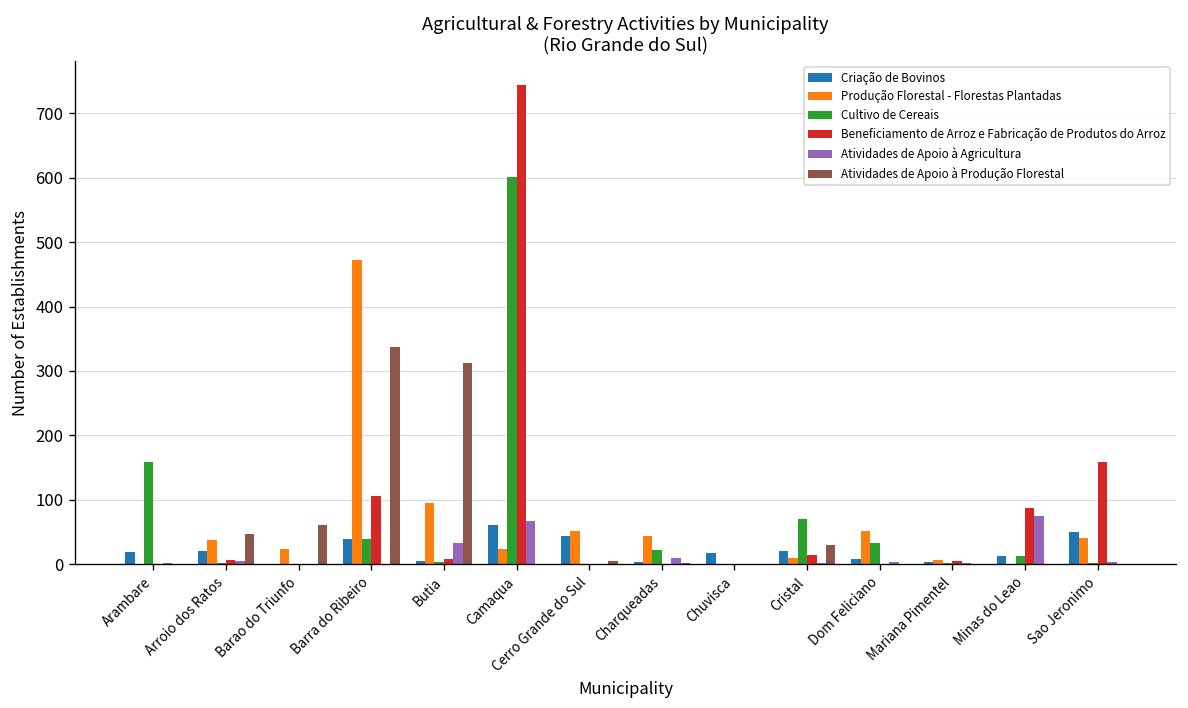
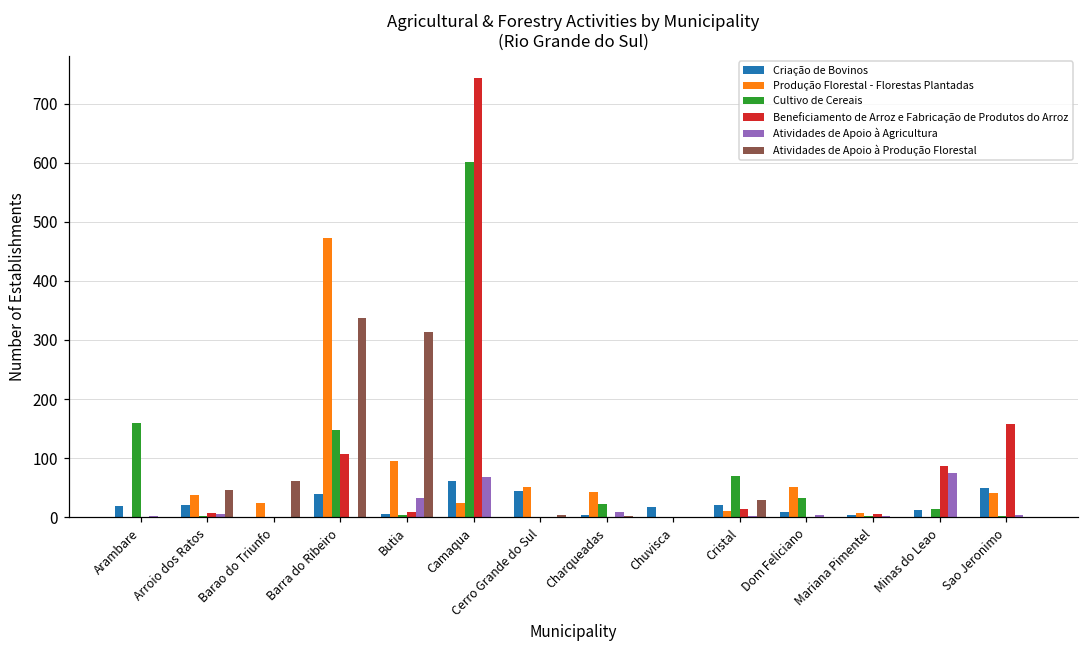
  {
    "Criação de Bovinos": {
      "Arambare": 20,
      "Arroio dos Ratos": 20,
      "Barao do Triunfo": 0,
      "Barra do Ribeiro": 40,
      "Butia": 10,
      "Camaqua": 60,
      "Cerro Grande do Sul": 40,
      "Chuvisca": 20,
      "Cristal": 20,
      "Dom Feliciano": 10,
      "Minas do Leao": 10,
      "Sao Jeronimo": 50
    },
    "Produção Florestal - Florestas Plantadas": {
      "Arambare": 0,
      "Arroio dos Ratos": 40,
      "Barao do Triunfo": 20,
      "Barra do Ribeiro": 470,
      "Butia": 100,
      "Camaqua": 20,
      "Cerro Grande do Sul": 50,
      "Charqueadas": 40,
      "Chuvisca": 0,
      "Cristal": 10,
      "Dom Feliciano": 50,
      "Mariana Pimentel": 10,
      "Minas do Leao": 0,
      "Sao Jeronimo": 40
    },
    "Cultivo de Cereais": {
      "Arambare": 160,
      "Barao do Triunfo": 0,
-     "Barra do Ribeiro": 40,
+     "Barra do Ribeiro": 150,
      "Camaqua": 600,
      "Cerro Grande do Sul": 0,
      "Charqueadas": 20,
      "Chuvisca": 0,
      "Cristal": 70,
      "Dom Feliciano": 30,
      "Minas do Leao": 10
    },
    "Beneficiamento de Arroz e Fabricação de Produtos do Arroz": {
      "Arambare": 0,
      "Arroio dos Ratos": 10,
      "Barao do Triunfo": 0,
      "Barra do Ribeiro": 110,
      "Butia": 10,
      "Camaqua": 740,
      "Cerro Grande do Sul": 0,
      "Charqueadas": 0,
      "Chuvisca": 0,
      "Cristal": 10,
      "Dom Feliciano": 0,
      "Mariana Pimentel": 10,
      "Minas do Leao": 90,
      "Sao Jeronimo": 160
    },
    "Atividades de Apoio à Agricultura": {
      "Arroio dos Ratos": 10,
      "Barao do Triunfo": 0,
      "Barra do Ribeiro": 0,
      "Butia": 30,
      "Camaqua": 70,
      "Cerro Grande do Sul": 0,
      "Charqueadas": 10,
      "Chuvisca": 0,
      "Minas do Leao": 70
    },
    "Atividades de Apoio à Produção Florestal": {
      "Arambare": 0,
      "Arroio dos Ratos": 50,
      "Barao do Triunfo": 60,
      "Barra do Ribeiro": 340,
      "Butia": 310,
      "Camaqua": 0,
      "Chuvisca": 0,
      "Cristal": 30,
      "Dom Feliciano": 0,
      "Mariana Pimentel": 0,
      "Minas do Leao": 0,
      "Sao Jeronimo": 0
    }
  }
